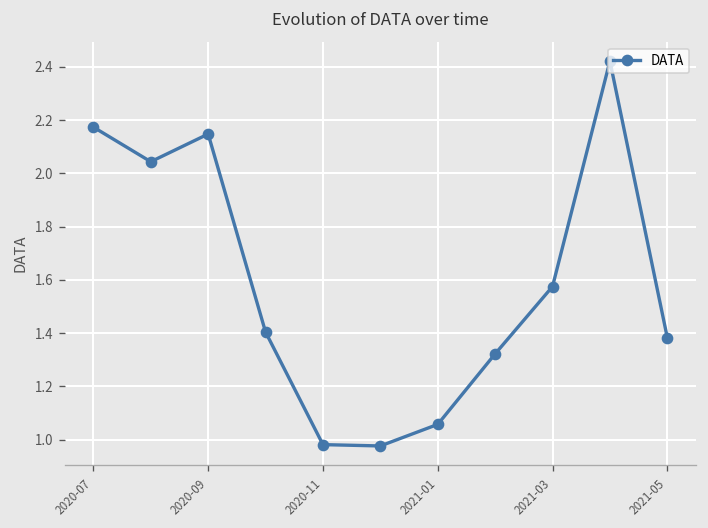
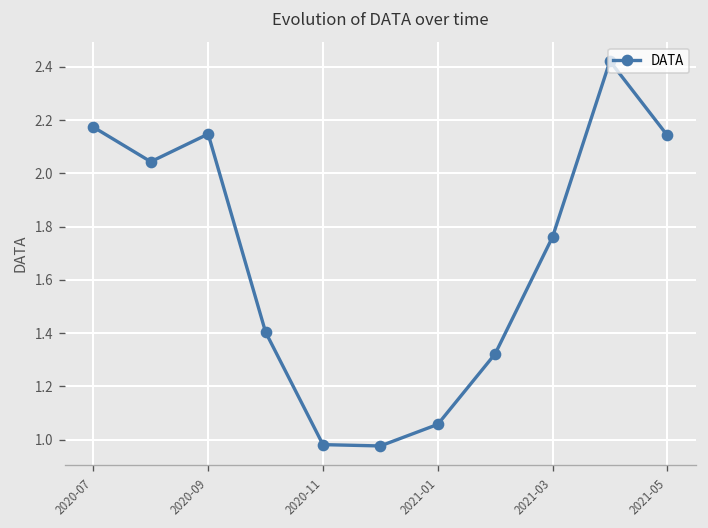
  {
    "2020-07": 2.17,
    "2020-09": 2.15,
    "2020-11": 0.98,
    "2021-01": 1.06,
-   "2021-03": 1.58,
-   "2021-05": 1.38
+   "2021-03": 1.76,
+   "2021-05": 2.14
  }
